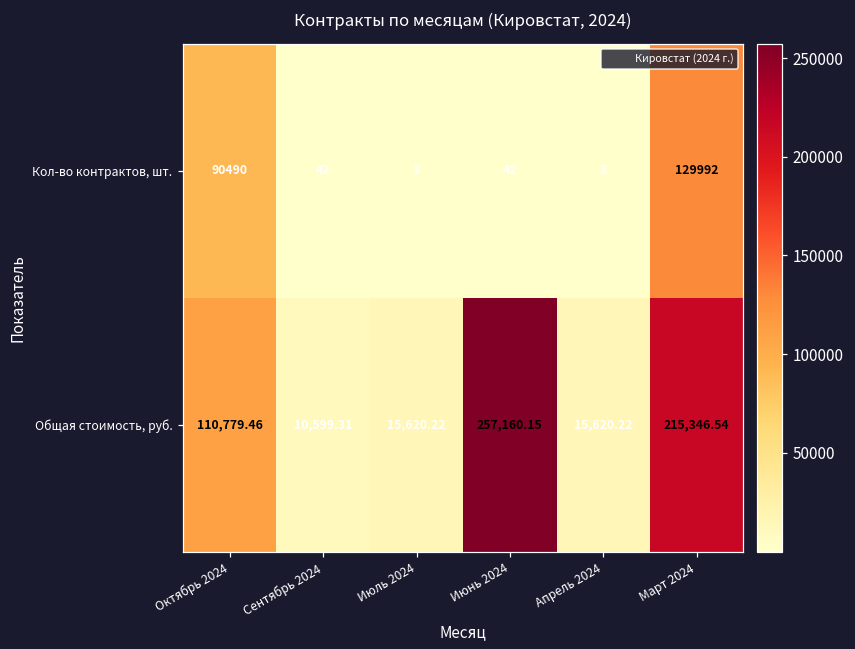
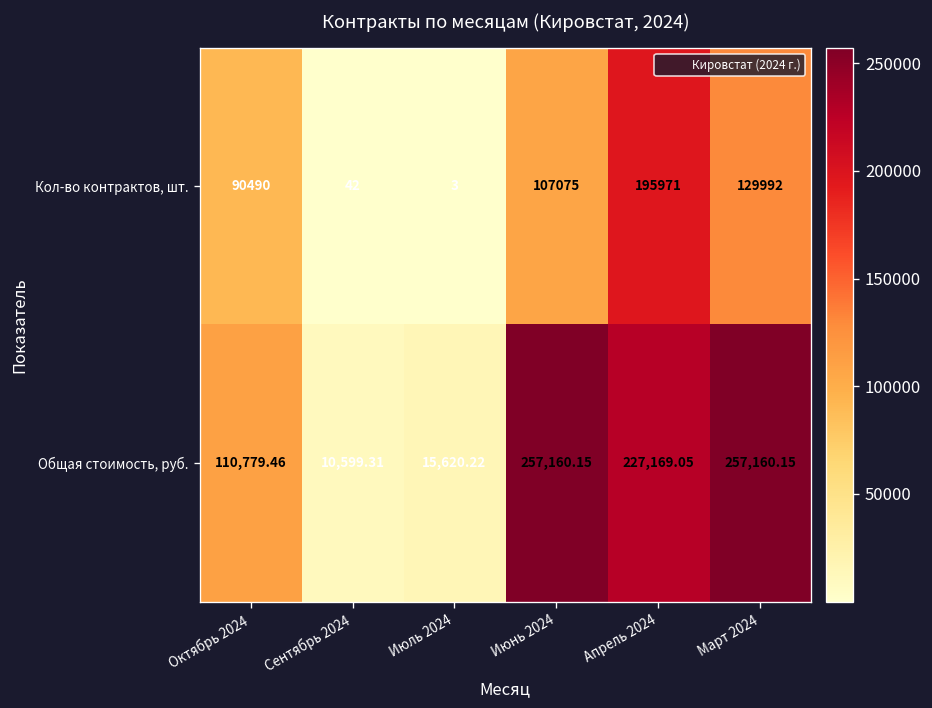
  {
    "Кол-во контрактов, шт.": {
      "Октябрь 2024": "90490",
      "Сентябрь 2024": "42",
      "Июль 2024": "3",
-     "Июнь 2024": "42",
-     "Апрель 2024": "3",
+     "Июнь 2024": "107075",
+     "Апрель 2024": "195971",
      "Март 2024": "129992"
    },
    "Общая стоимость, руб.": {
      "Октябрь 2024": "110,779.46",
      "Сентябрь 2024": "10,599.31",
      "Июль 2024": "15,620.22",
      "Июнь 2024": "257,160.15",
-     "Апрель 2024": "15,620.22",
-     "Март 2024": "215,346.54"
+     "Апрель 2024": "227,169.05",
+     "Март 2024": "257,160.15"
    }
  }
